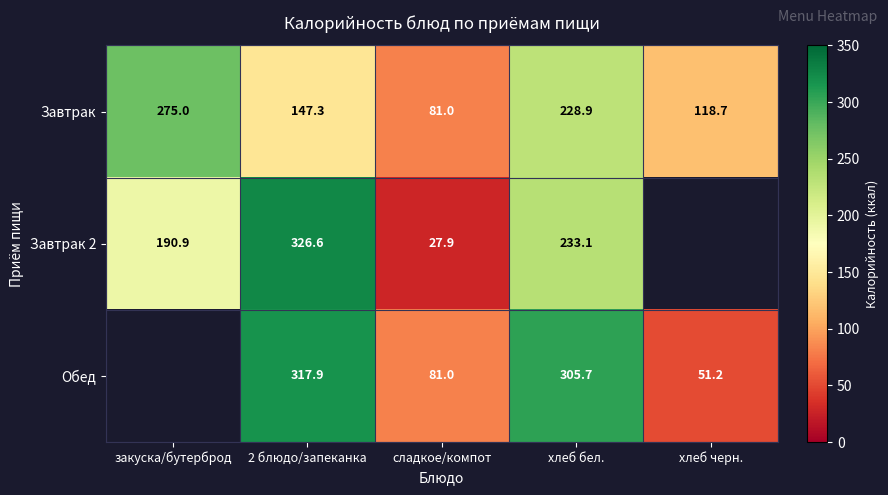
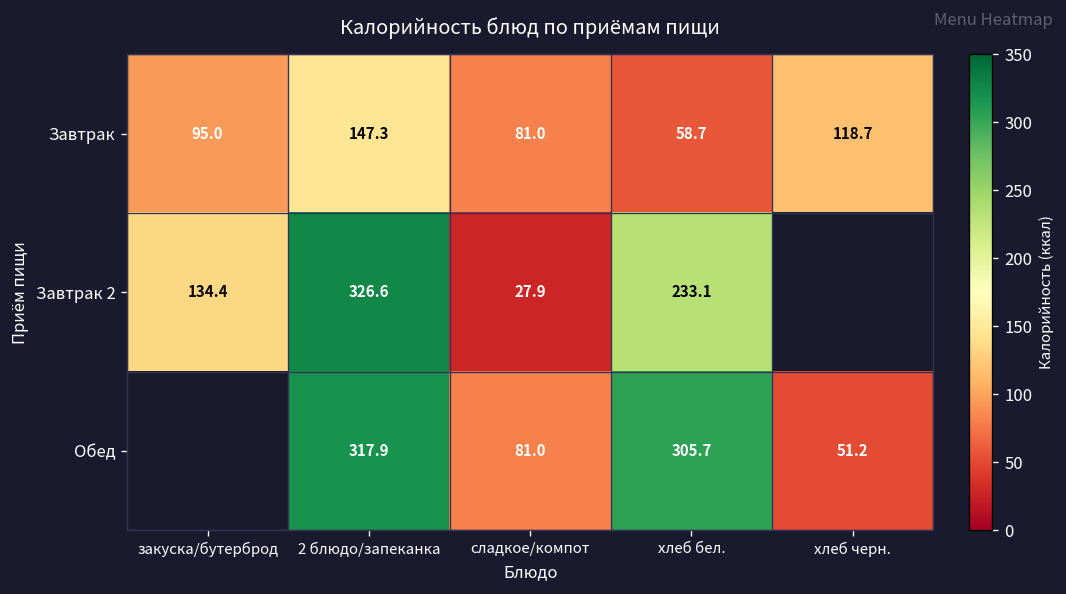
  {
    "Завтрак": {
-     "закуска/бутерброд": 275.0,
+     "закуска/бутерброд": 95.0,
      "2 блюдо/запеканка": 147.3,
      "сладкое/компот": 81.0,
-     "хлеб бел.": 228.9,
+     "хлеб бел.": 58.7,
      "хлеб черн.": 118.7
    },
    "Завтрак 2": {
-     "закуска/бутерброд": 190.9,
+     "закуска/бутерброд": 134.4,
      "2 блюдо/запеканка": 326.6,
      "сладкое/компот": 27.9,
      "хлеб бел.": 233.1
    },
    "Обед": {
      "2 блюдо/запеканка": 317.9,
      "сладкое/компот": 81.0,
      "хлеб бел.": 305.7,
      "хлеб черн.": 51.2
    }
  }
